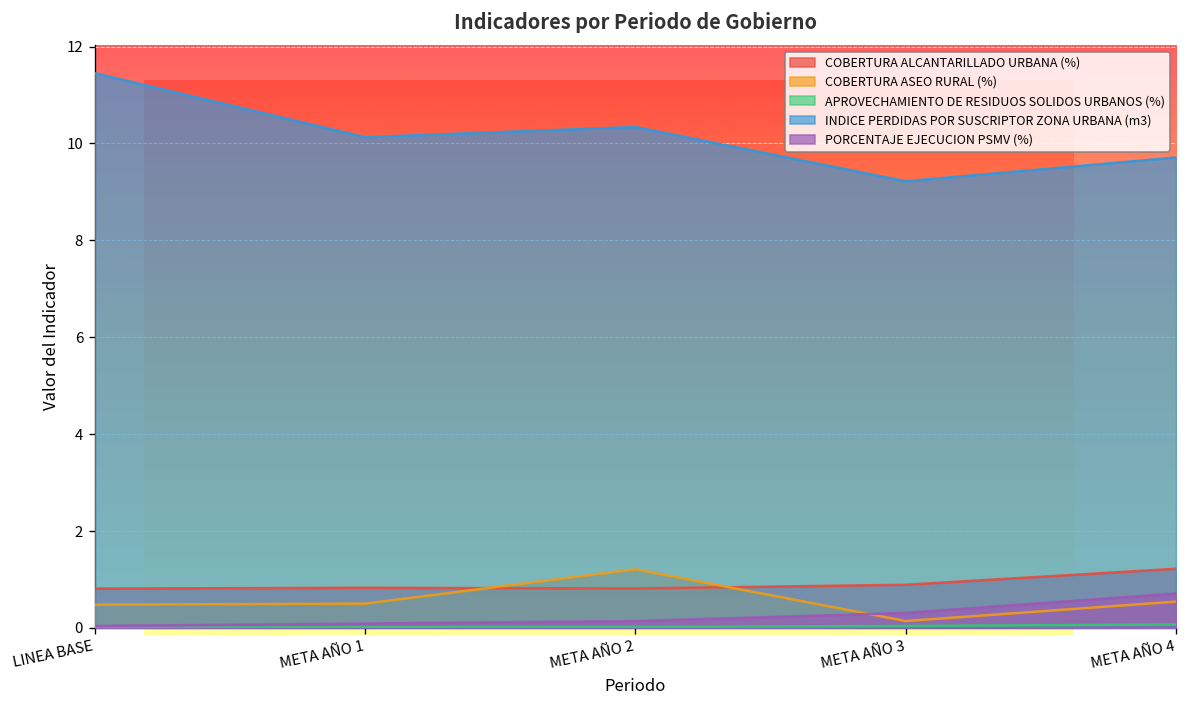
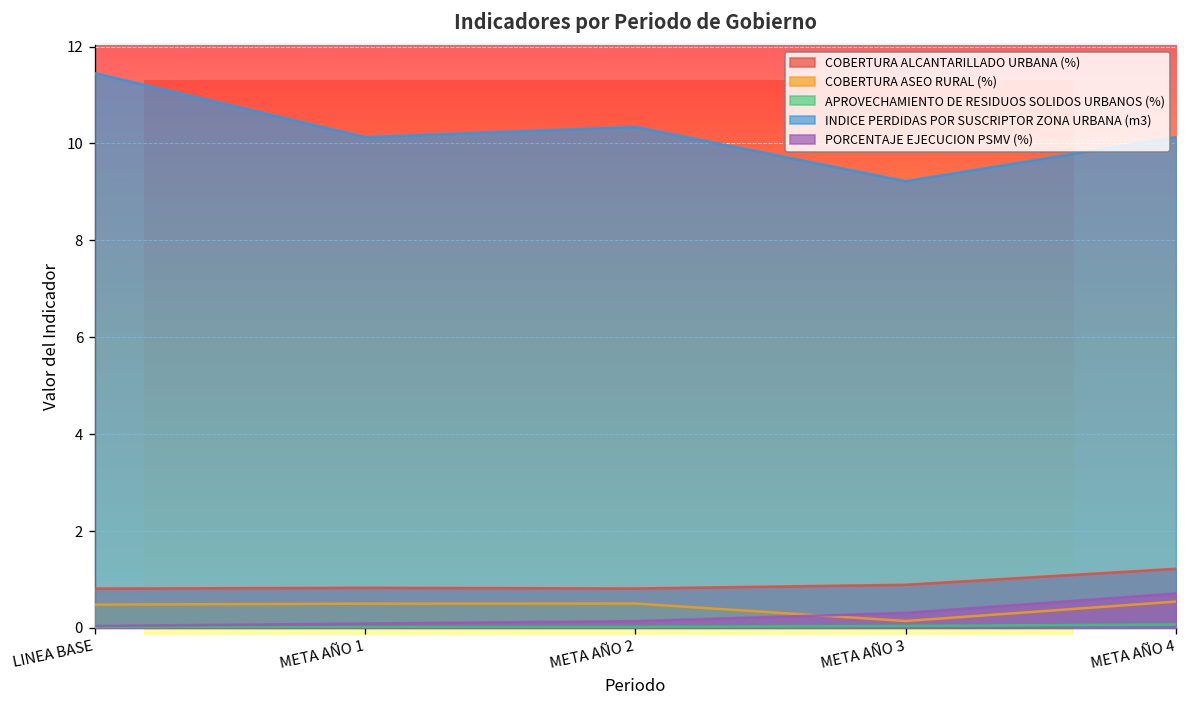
  {
    "COBERTURA ALCANTARILLADO URBANA (%)": {
      "LINEA BASE": 0.8,
      "META AÑO 1": 0.8,
      "META AÑO 2": 0.8,
      "META AÑO 3": 0.9,
      "META AÑO 4": 1.2
    },
    "COBERTURA ASEO RURAL (%)": {
      "LINEA BASE": 0.5,
      "META AÑO 1": 0.5,
-     "META AÑO 2": 1.2,
+     "META AÑO 2": 0.5,
      "META AÑO 3": 0.1,
      "META AÑO 4": 0.5
    },
    "APROVECHAMIENTO DE RESIDUOS SOLIDOS URBANOS (%)": {
      "META AÑO 1": 0.0,
      "META AÑO 2": 0.0,
      "META AÑO 3": 0.0,
      "META AÑO 4": 0.1
    },
    "INDICE PERDIDAS POR SUSCRIPTOR ZONA URBANA (m3)": {
      "LINEA BASE": 11.5,
      "META AÑO 1": 10.1,
      "META AÑO 2": 10.3,
      "META AÑO 3": 9.2,
-     "META AÑO 4": 9.7
+     "META AÑO 4": 10.1
    },
    "PORCENTAJE EJECUCION PSMV (%)": {
      "META AÑO 1": 0.1,
      "META AÑO 2": 0.1,
      "META AÑO 3": 0.3,
      "META AÑO 4": 0.7
    }
  }
